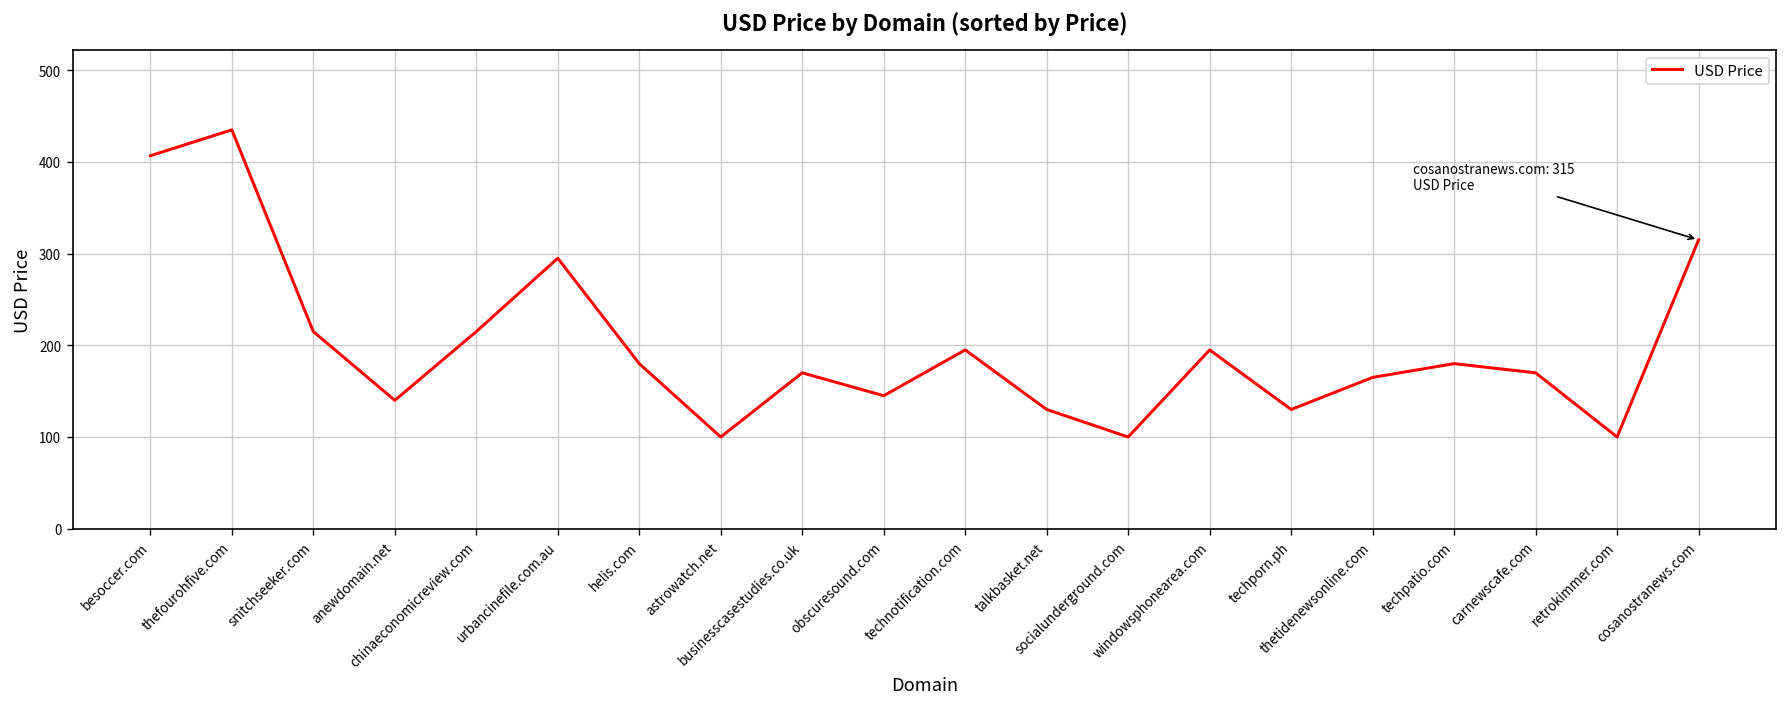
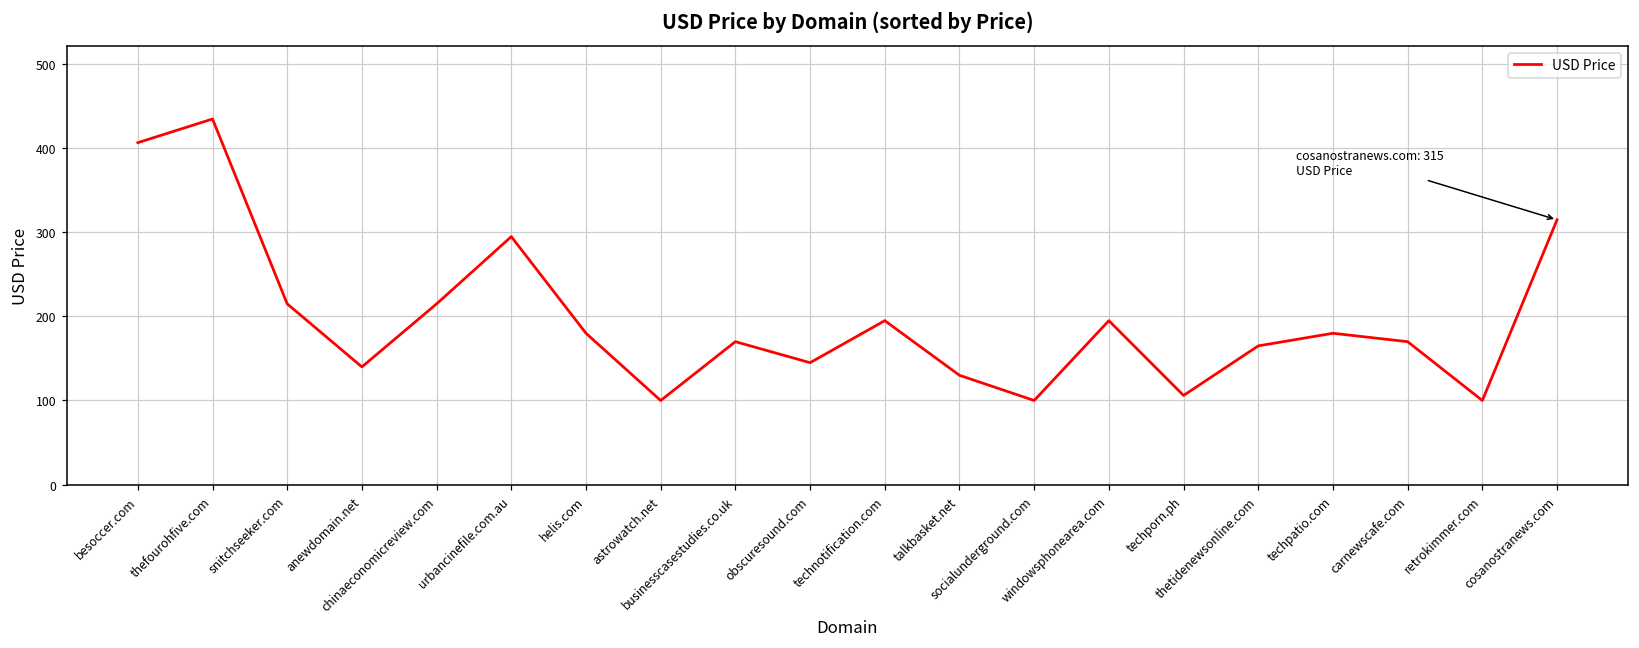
  {
    "besoccer.com": 410,
    "thefourohfive.com": 440,
    "snitchseeker.com": 220,
    "anewdomain.net": 140,
    "chinaeconomicreview.com": 220,
    "urbancinefile.com.au": 300,
    "helis.com": 180,
    "astrowatch.net": 100,
    "businesscasestudies.co.uk": 170,
    "obscuresound.com": 150,
    "technotification.com": 200,
    "talkbasket.net": 130,
    "socialunderground.com": 100,
    "windowsphonearea.com": 200,
-   "techporn.ph": 130,
+   "techporn.ph": 110,
    "thetidenewsonline.com": 170,
    "techpatio.com": 180,
    "carnewscafe.com": 170,
    "retrokimmer.com": 100
  }
